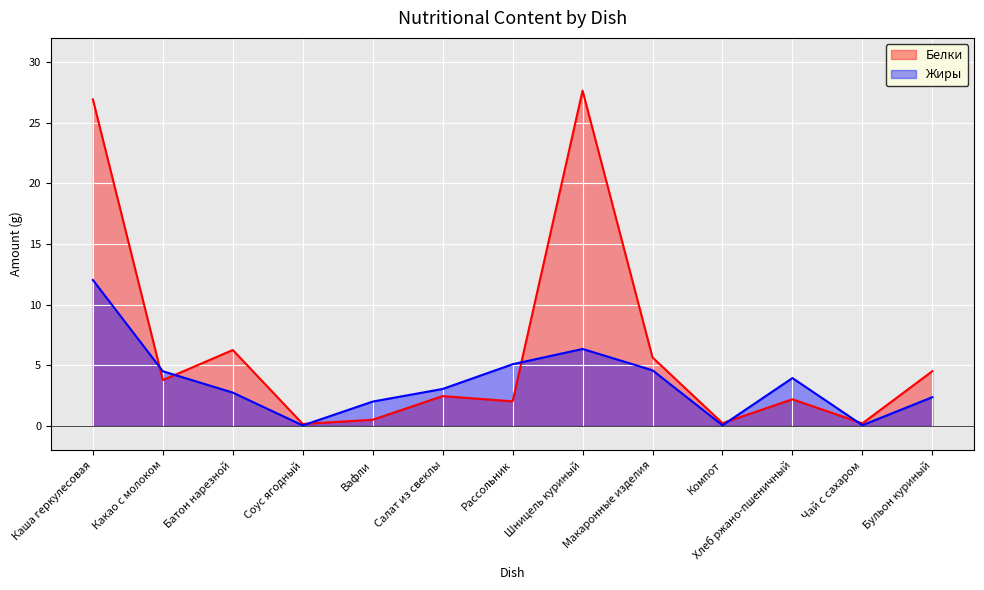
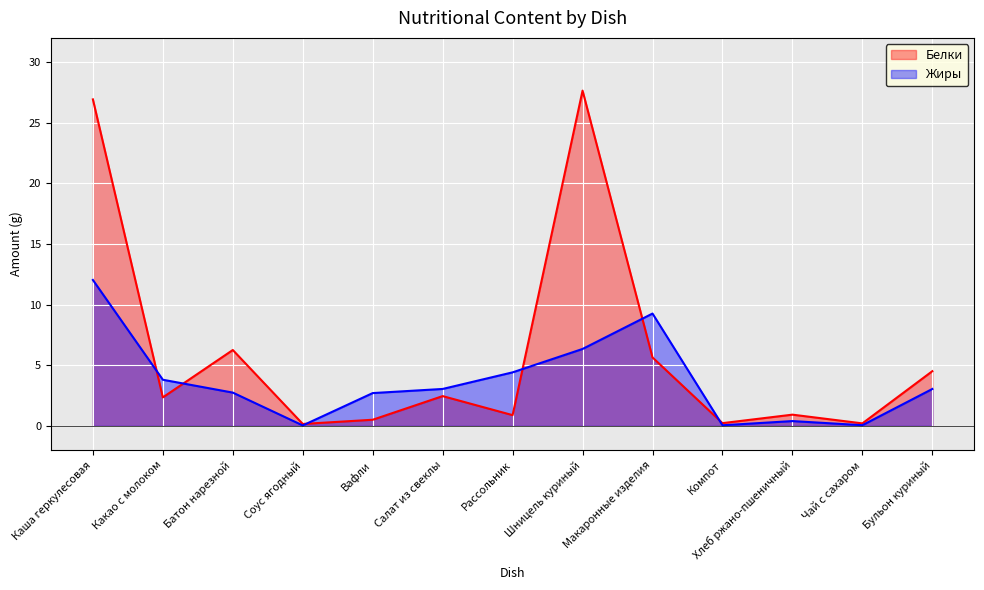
  {
    "Белки": {
      "Каша геркулесовая": 26.9,
-     "Какао с молоком": 3.8,
+     "Какао с молоком": 2.3,
      "Батон нарезной": 6.3,
      "Вафли": 0.5,
      "Салат из свеклы": 2.5,
-     "Рассольник": 2.0,
+     "Рассольник": 0.9,
      "Шницель куриный": 27.7,
      "Макаронные изделия": 5.6,
-     "Хлеб ржано-пшеничный": 2.2,
+     "Хлеб ржано-пшеничный": 0.9,
      "Бульон куриный": 4.5
    },
    "Жиры": {
      "Каша геркулесовая": 12.0,
-     "Какао с молоком": 4.5,
+     "Какао с молоком": 3.8,
      "Батон нарезной": 2.7,
-     "Вафли": 2.0,
+     "Вафли": 2.7,
      "Салат из свеклы": 3.0,
-     "Рассольник": 5.1,
+     "Рассольник": 4.4,
      "Шницель куриный": 6.3,
-     "Макаронные изделия": 4.6,
-     "Хлеб ржано-пшеничный": 3.9,
-     "Бульон куриный": 2.4
+     "Макаронные изделия": 9.3,
+     "Хлеб ржано-пшеничный": 0.4,
+     "Бульон куриный": 3.0
    }
  }
